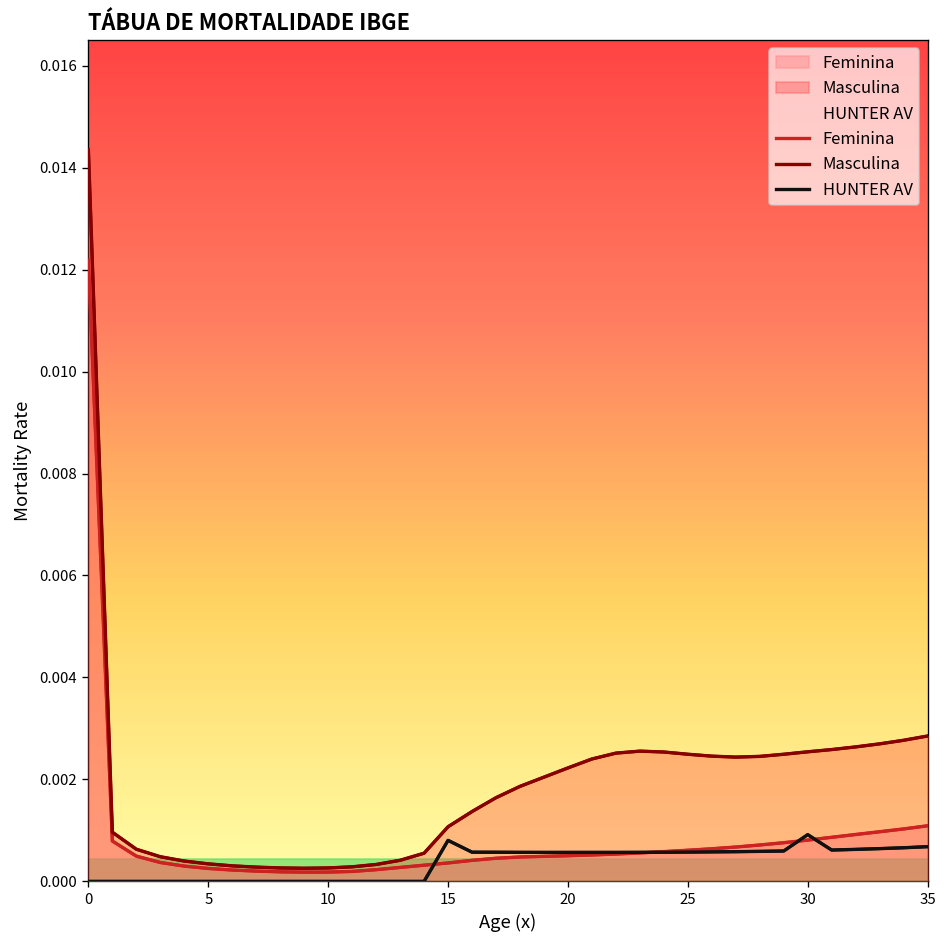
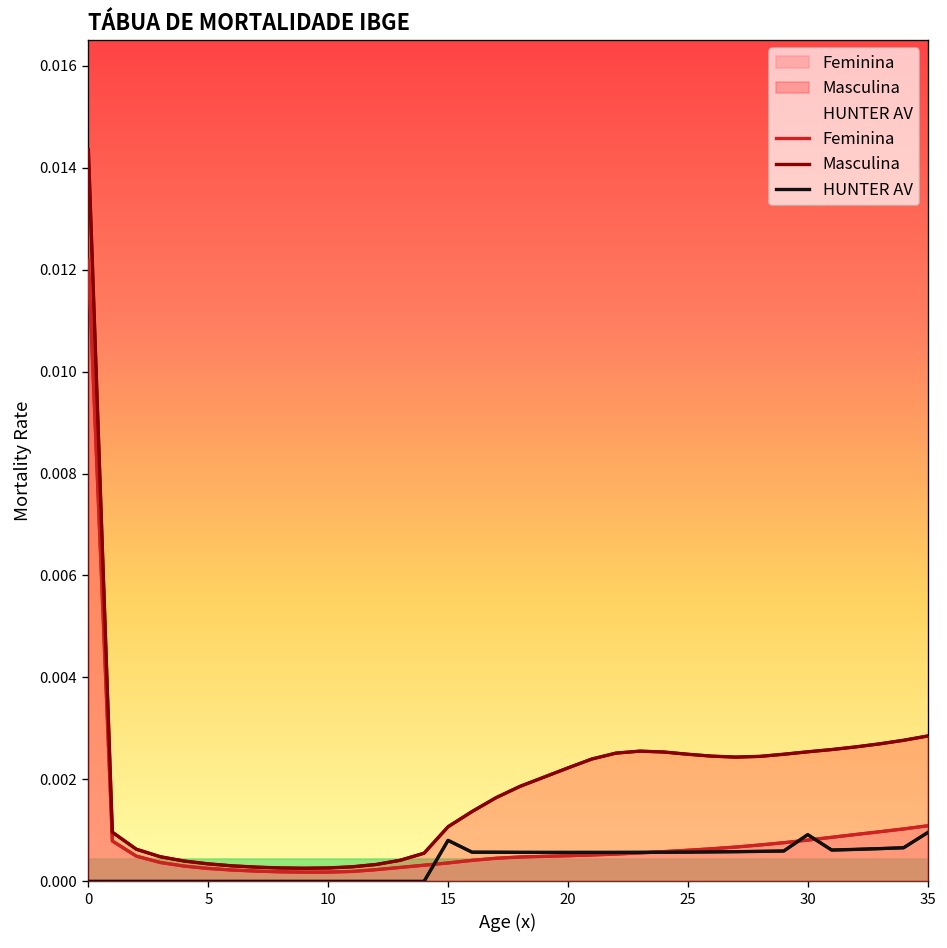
  {
    "HUNTER AV": {
      "15": 0.0008,
      "20": 0.0006,
      "30": 0.0009,
-     "35": 0.0007
+     "35": 0.0010
    }
  }
